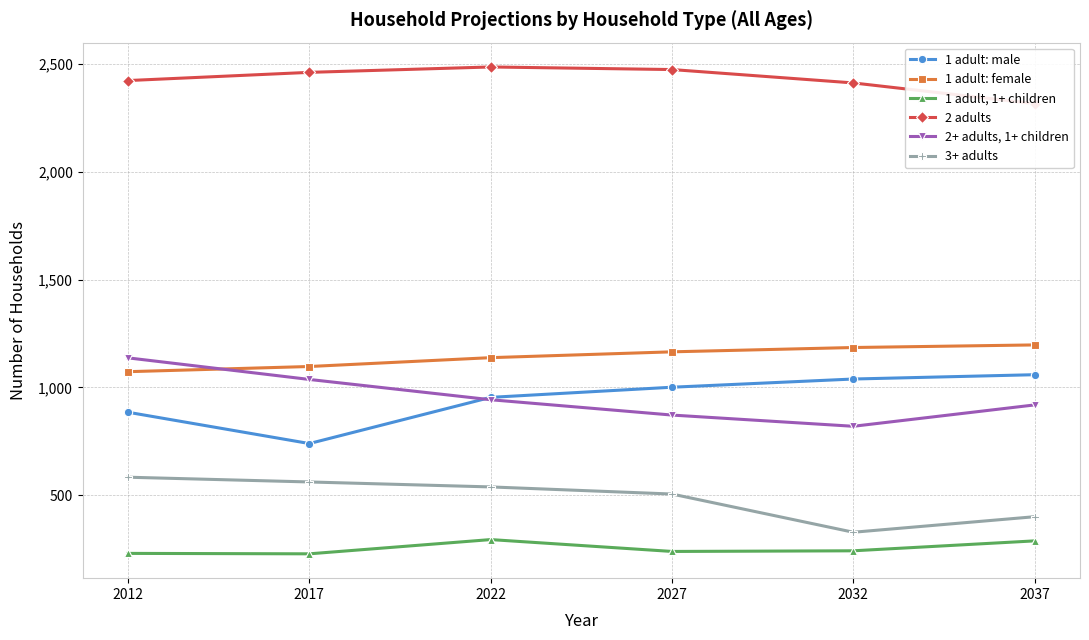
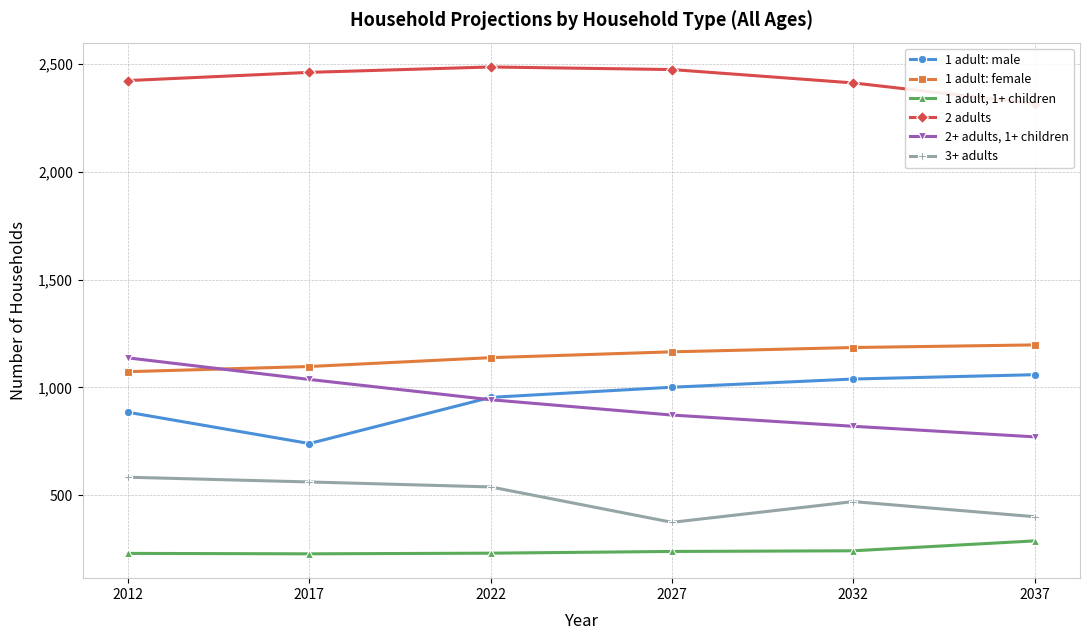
  {
    "1 adult: male": {
      "2012": "890",
      "2017": "740",
      "2027": "1,000",
      "2032": "1,040",
      "2037": "1,060"
    },
    "1 adult, 1+ children": {
      "2012": "230",
      "2017": "230",
-     "2022": "300",
+     "2022": "230",
      "2027": "240",
      "2032": "240",
      "2037": "290"
    },
    "2+ adults, 1+ children": {
      "2012": "1,140",
      "2017": "1,040",
      "2027": "870",
      "2032": "820",
-     "2037": "920"
+     "2037": "770"
    },
    "3+ adults": {
      "2012": "580",
      "2017": "560",
      "2022": "540",
-     "2027": "510",
-     "2032": "330",
+     "2027": "380",
+     "2032": "470",
      "2037": "400"
    }
  }
